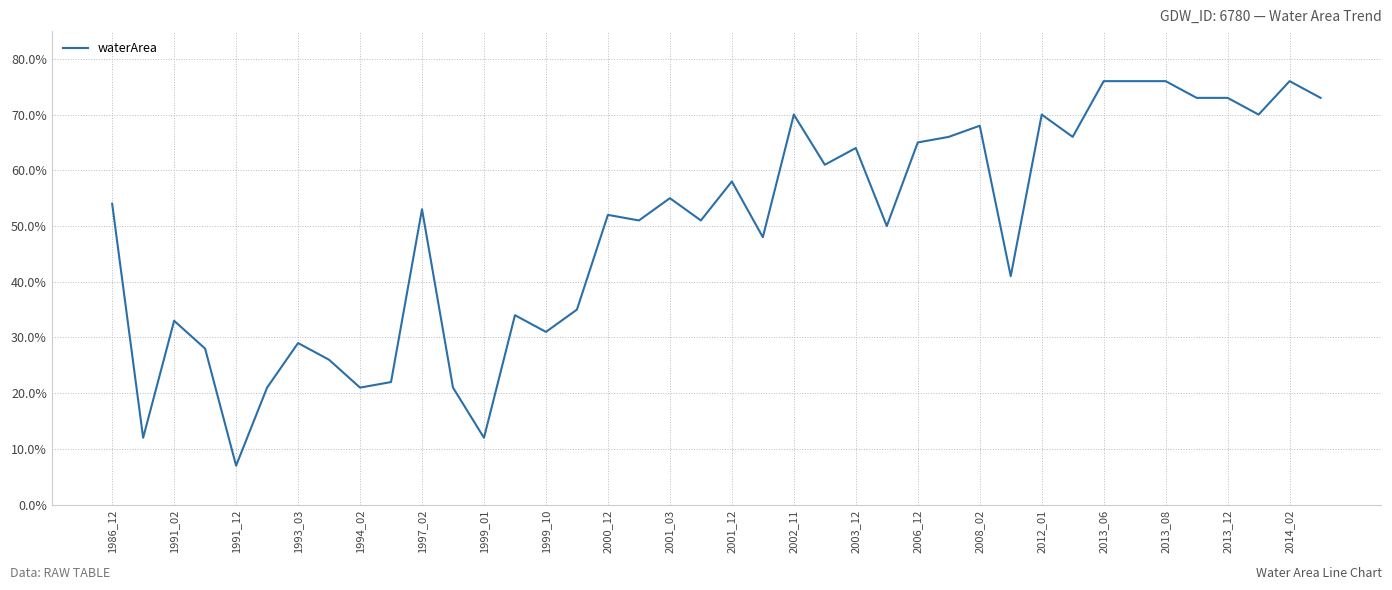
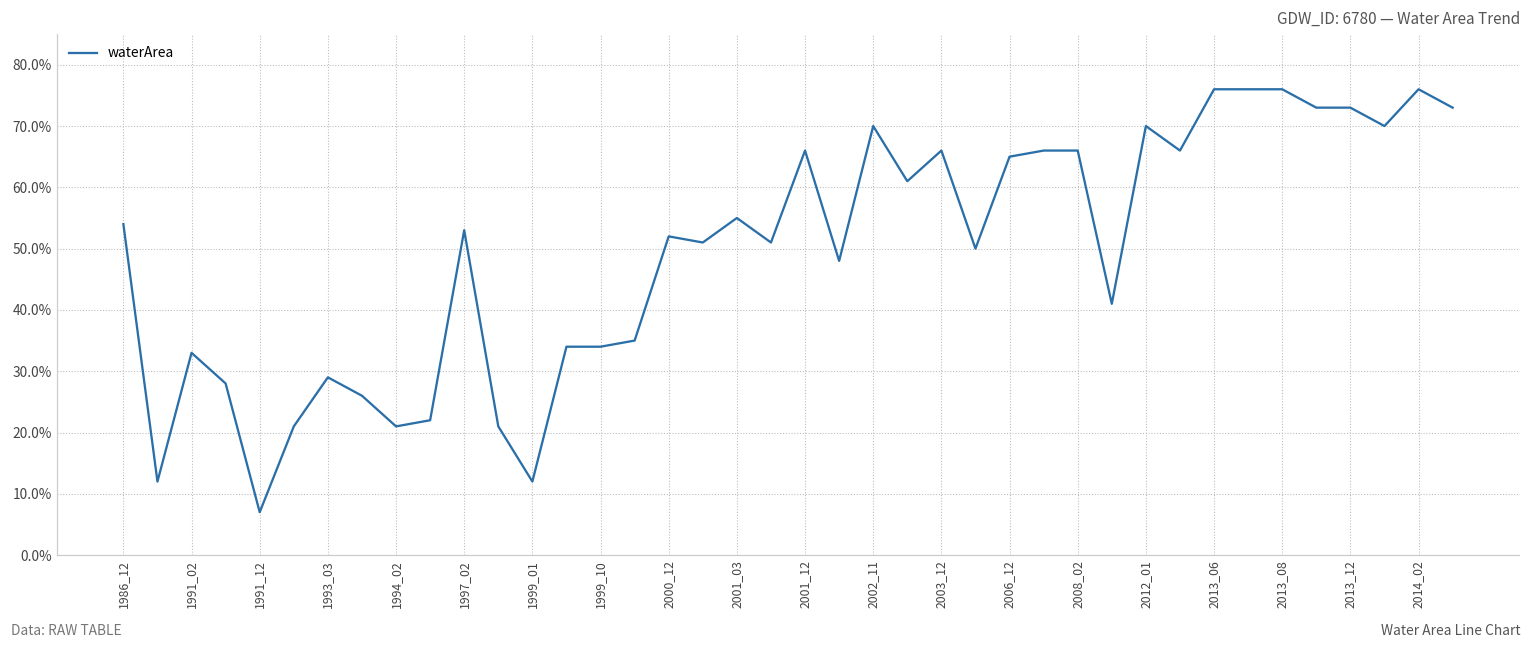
  {
    "1986_12": "54%",
    "1991_02": "33%",
    "1991_12": "7%",
    "1993_03": "29%",
    "1994_02": "21%",
    "1997_02": "53%",
    "1999_01": "12%",
-   "1999_10": "31%",
+   "1999_10": "34%",
    "2000_12": "52%",
    "2001_03": "55%",
-   "2001_12": "58%",
+   "2001_12": "66%",
    "2002_11": "70%",
-   "2003_12": "64%",
+   "2003_12": "66%",
    "2006_12": "65%",
-   "2008_02": "68%",
+   "2008_02": "66%",
    "2012_01": "70%",
    "2013_06": "76%",
    "2013_08": "76%",
    "2013_12": "73%",
    "2014_02": "76%"
  }
